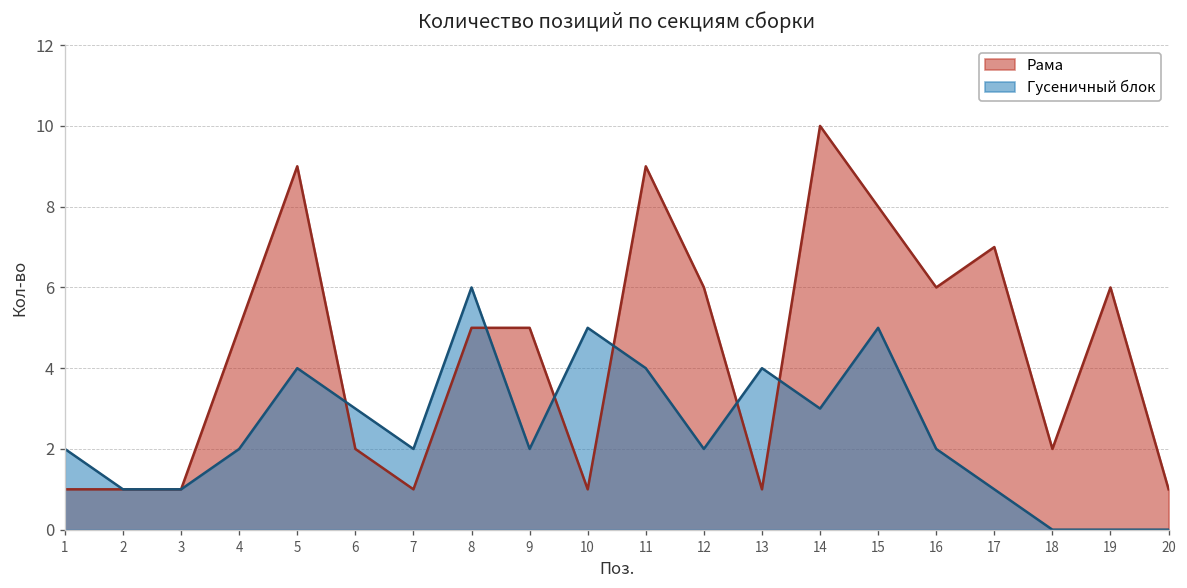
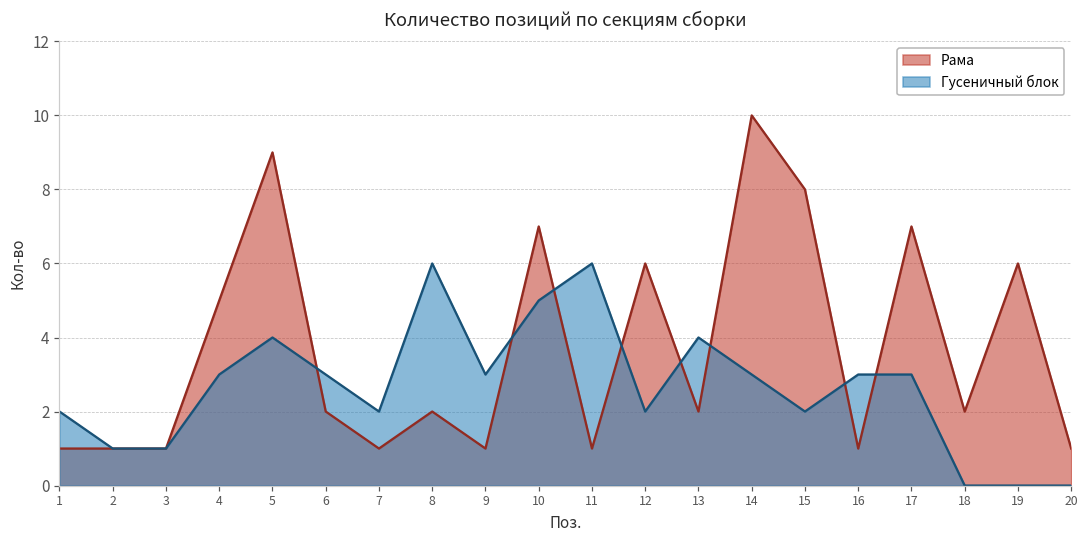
  {
    "Рама": {
      "1": 1,
      "4": 5,
      "5": 9,
      "6": 2,
      "7": 1,
-     "8": 5,
-     "9": 5,
-     "10": 1,
-     "11": 9,
+     "8": 2,
+     "9": 1,
+     "10": 7,
+     "11": 1,
      "12": 6,
-     "13": 1,
+     "13": 2,
      "14": 10,
      "15": 8,
-     "16": 6,
+     "16": 1,
      "17": 7,
      "18": 2,
      "19": 6,
      "20": 1
    },
    "Гусеничный блок": {
      "1": 2,
-     "4": 2,
+     "4": 3,
      "5": 4,
      "6": 3,
      "7": 2,
      "8": 6,
-     "9": 2,
+     "9": 3,
      "10": 5,
-     "11": 4,
+     "11": 6,
      "12": 2,
      "13": 4,
      "14": 3,
-     "15": 5,
-     "16": 2,
-     "17": 1,
+     "15": 2,
+     "16": 3,
+     "17": 3,
      "18": 0,
      "19": 0,
      "20": 0
    }
  }
